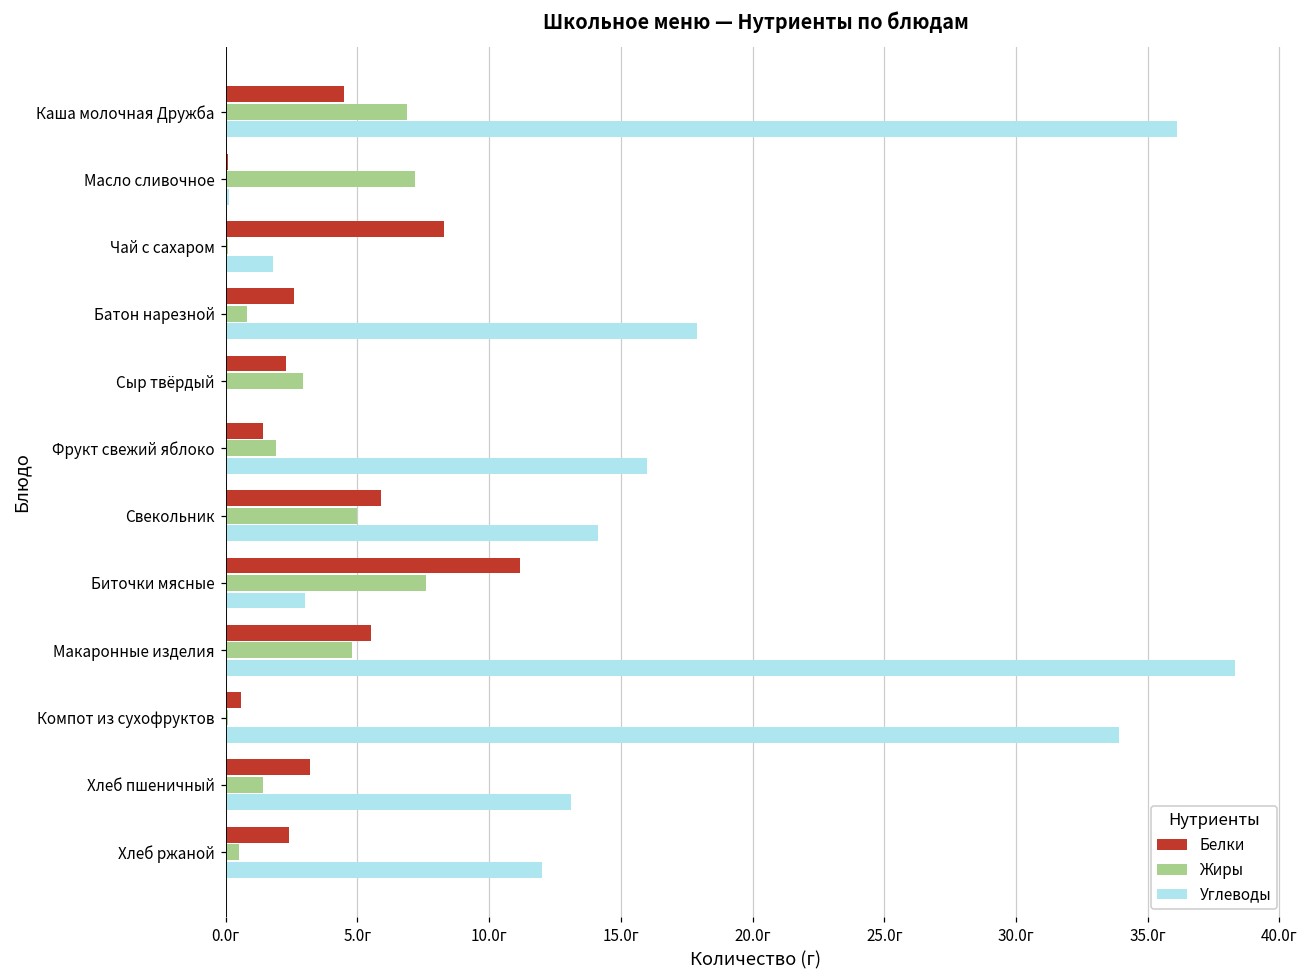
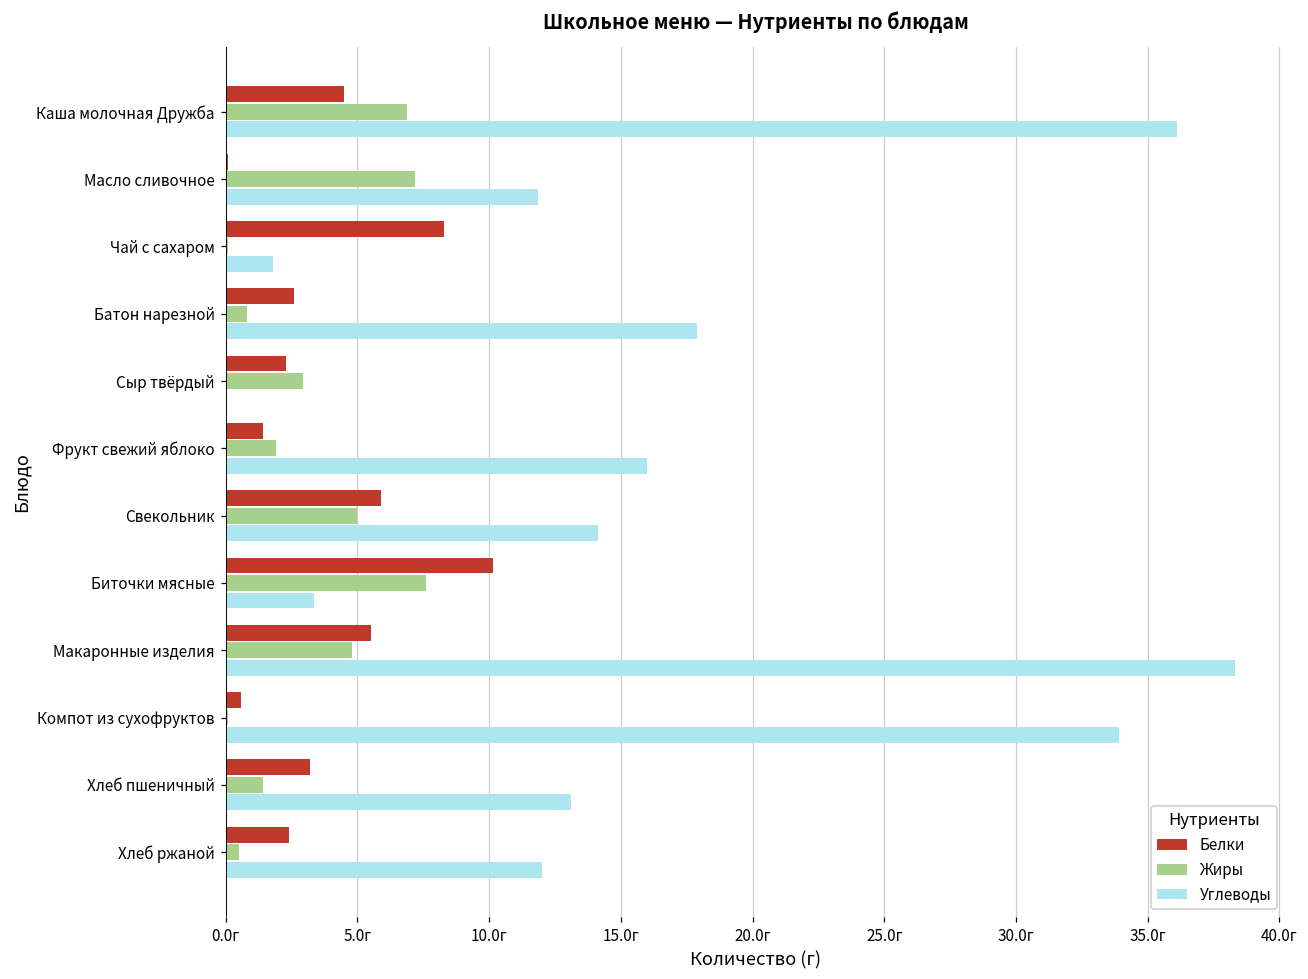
  {
    "Белки": {
      "Каша молочная Дружба": "4.5г",
      "Чай с сахаром": "8.3г",
      "Батон нарезной": "2.6г",
      "Сыр твёрдый": "2.3г",
      "Фрукт свежий яблоко": "1.4г",
      "Свекольник": "5.9г",
-     "Биточки мясные": "11.2г",
+     "Биточки мясные": "10.2г",
      "Макаронные изделия": "5.5г",
      "Компот из сухофруктов": "0.6г",
      "Хлеб пшеничный": "3.2г",
      "Хлеб ржаной": "2.4г"
    },
    "Жиры": {
      "Каша молочная Дружба": "6.9г",
      "Масло сливочное": "7.2г",
      "Батон нарезной": "0.8г",
      "Сыр твёрдый": "3.0г",
      "Фрукт свежий яблоко": "1.9г",
      "Свекольник": "5.0г",
      "Биточки мясные": "7.6г",
      "Макаронные изделия": "4.8г",
      "Хлеб пшеничный": "1.4г",
      "Хлеб ржаной": "0.5г"
    },
    "Углеводы": {
      "Каша молочная Дружба": "36.1г",
-     "Масло сливочное": "0.1г",
+     "Масло сливочное": "11.9г",
      "Чай с сахаром": "1.8г",
      "Батон нарезной": "17.9г",
      "Сыр твёрдый": "0.0г",
      "Фрукт свежий яблоко": "16.0г",
      "Свекольник": "14.1г",
-     "Биточки мясные": "3.0г",
+     "Биточки мясные": "3.4г",
      "Макаронные изделия": "38.3г",
      "Компот из сухофруктов": "33.9г",
      "Хлеб пшеничный": "13.1г",
      "Хлеб ржаной": "12.0г"
    }
  }
